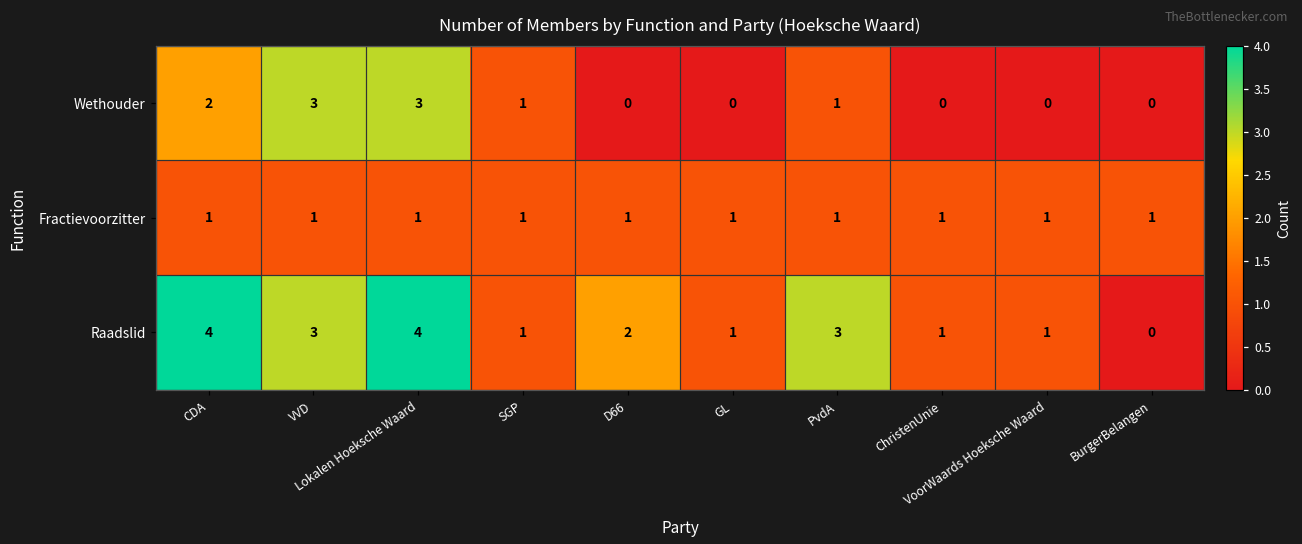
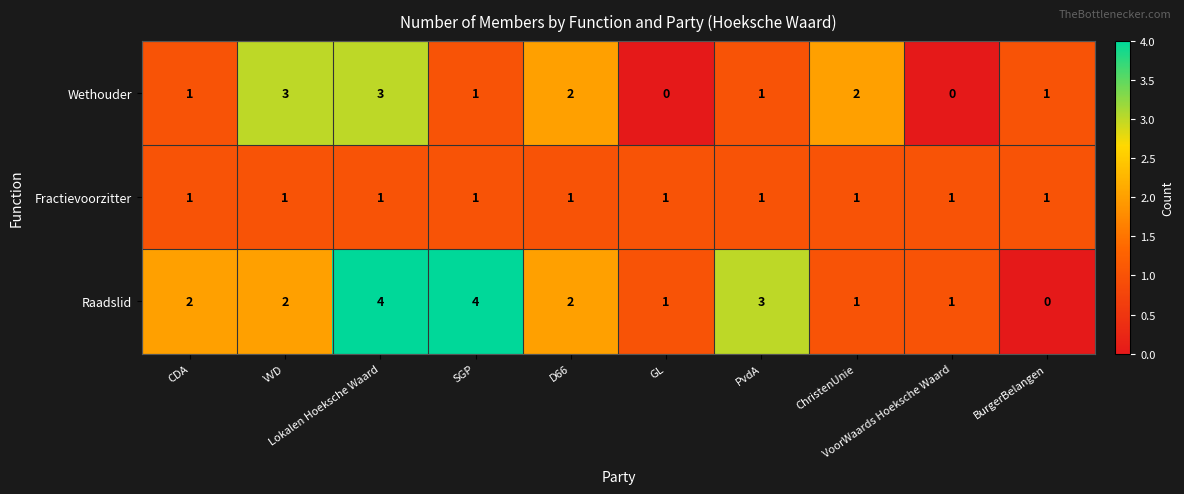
  {
    "Wethouder": {
-     "CDA": 2,
+     "CDA": 1,
      "VVD": 3,
      "Lokalen Hoeksche Waard": 3,
      "SGP": 1,
-     "D66": 0,
+     "D66": 2,
      "GL": 0,
      "PvdA": 1,
-     "ChristenUnie": 0,
+     "ChristenUnie": 2,
      "VoorWaards Hoeksche Waard": 0,
-     "BurgerBelangen": 0
+     "BurgerBelangen": 1
    },
    "Fractievoorzitter": {
      "CDA": 1,
      "VVD": 1,
      "Lokalen Hoeksche Waard": 1,
      "SGP": 1,
      "D66": 1,
      "GL": 1,
      "PvdA": 1,
      "ChristenUnie": 1,
      "VoorWaards Hoeksche Waard": 1,
      "BurgerBelangen": 1
    },
    "Raadslid": {
-     "CDA": 4,
-     "VVD": 3,
+     "CDA": 2,
+     "VVD": 2,
      "Lokalen Hoeksche Waard": 4,
-     "SGP": 1,
+     "SGP": 4,
      "D66": 2,
      "GL": 1,
      "PvdA": 3,
      "ChristenUnie": 1,
      "VoorWaards Hoeksche Waard": 1,
      "BurgerBelangen": 0
    }
  }
